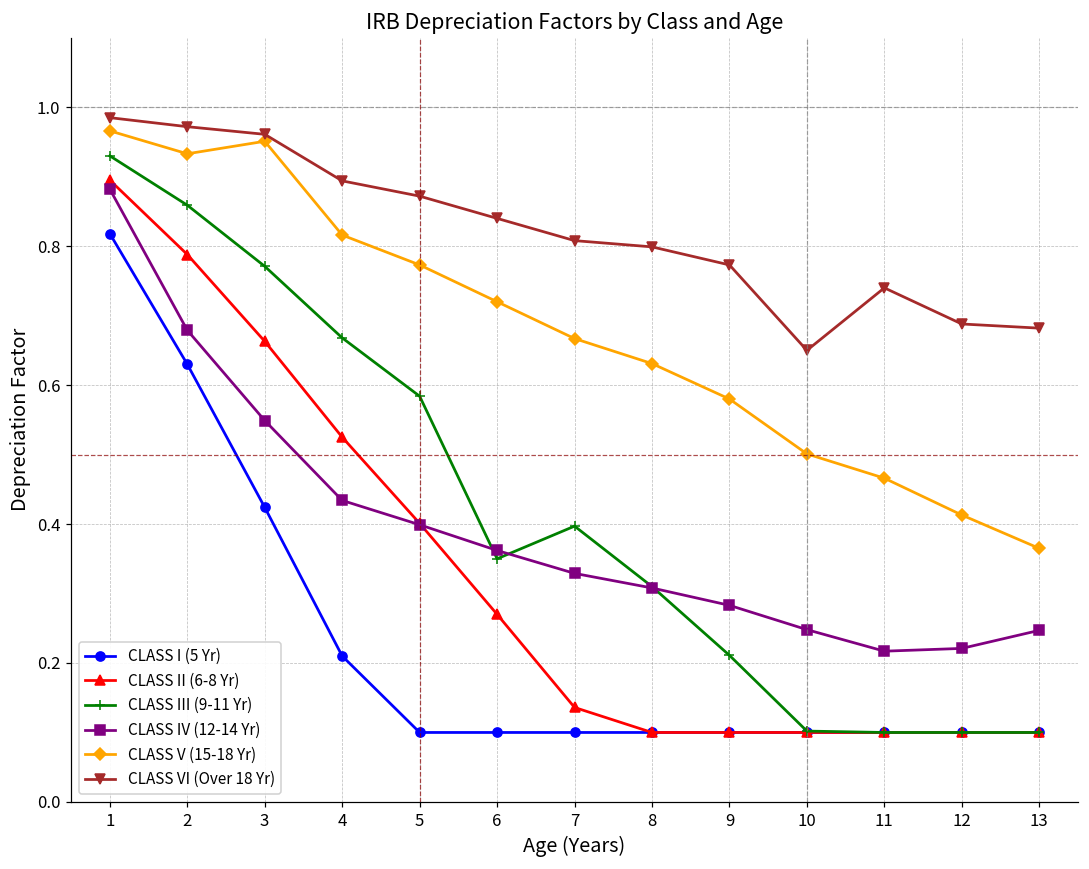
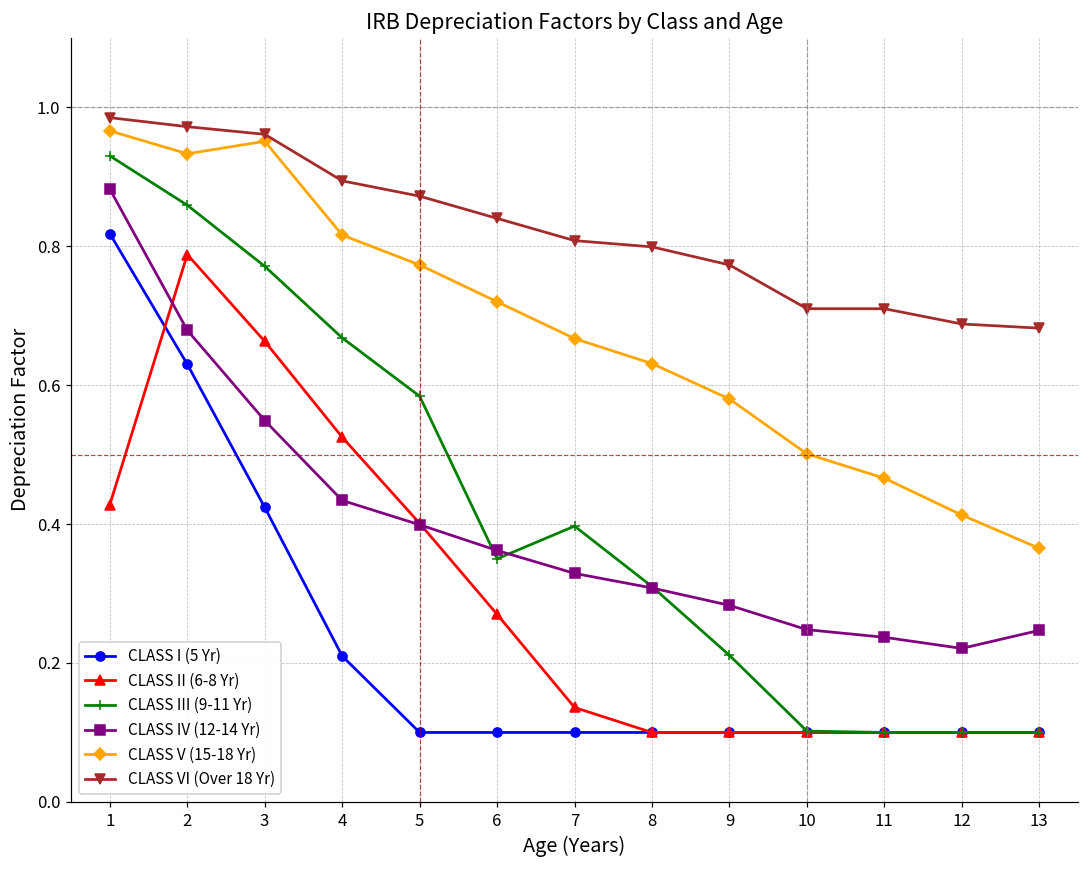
  {
    "CLASS I (5 Yr)": {
      "1": 0.82,
      "2": 0.63,
      "3": 0.42,
      "4": 0.21,
      "5": 0.10,
      "6": 0.10,
      "7": 0.10
    },
    "CLASS II (6-8 Yr)": {
-     "1": 0.90,
+     "1": 0.43,
      "2": 0.79,
      "3": 0.66,
      "4": 0.53,
      "6": 0.27,
      "7": 0.14
    },
    "CLASS III (9-11 Yr)": {
      "1": 0.93,
      "2": 0.86,
      "3": 0.77,
      "4": 0.67,
      "5": 0.58,
      "6": 0.35,
      "7": 0.40,
      "9": 0.21
    },
    "CLASS IV (12-14 Yr)": {
      "1": 0.88,
      "2": 0.68,
      "3": 0.55,
      "4": 0.43,
      "6": 0.36,
      "7": 0.33,
      "9": 0.28,
      "10": 0.25,
-     "11": 0.22,
+     "11": 0.24,
      "12": 0.22,
      "13": 0.25
    },
    "CLASS V (15-18 Yr)": {
      "1": 0.97,
      "2": 0.93,
      "3": 0.95,
      "4": 0.82,
      "5": 0.77,
      "6": 0.72,
      "7": 0.67,
      "8": 0.63,
      "9": 0.58,
      "10": 0.50,
      "11": 0.47,
      "12": 0.41,
      "13": 0.37
    },
    "CLASS VI (Over 18 Yr)": {
      "1": 0.99,
      "2": 0.97,
      "3": 0.96,
      "4": 0.89,
      "5": 0.87,
      "6": 0.84,
      "7": 0.81,
      "8": 0.80,
      "9": 0.77,
-     "10": 0.65,
-     "11": 0.74,
+     "10": 0.71,
+     "11": 0.71,
      "12": 0.69,
      "13": 0.68
    }
  }
